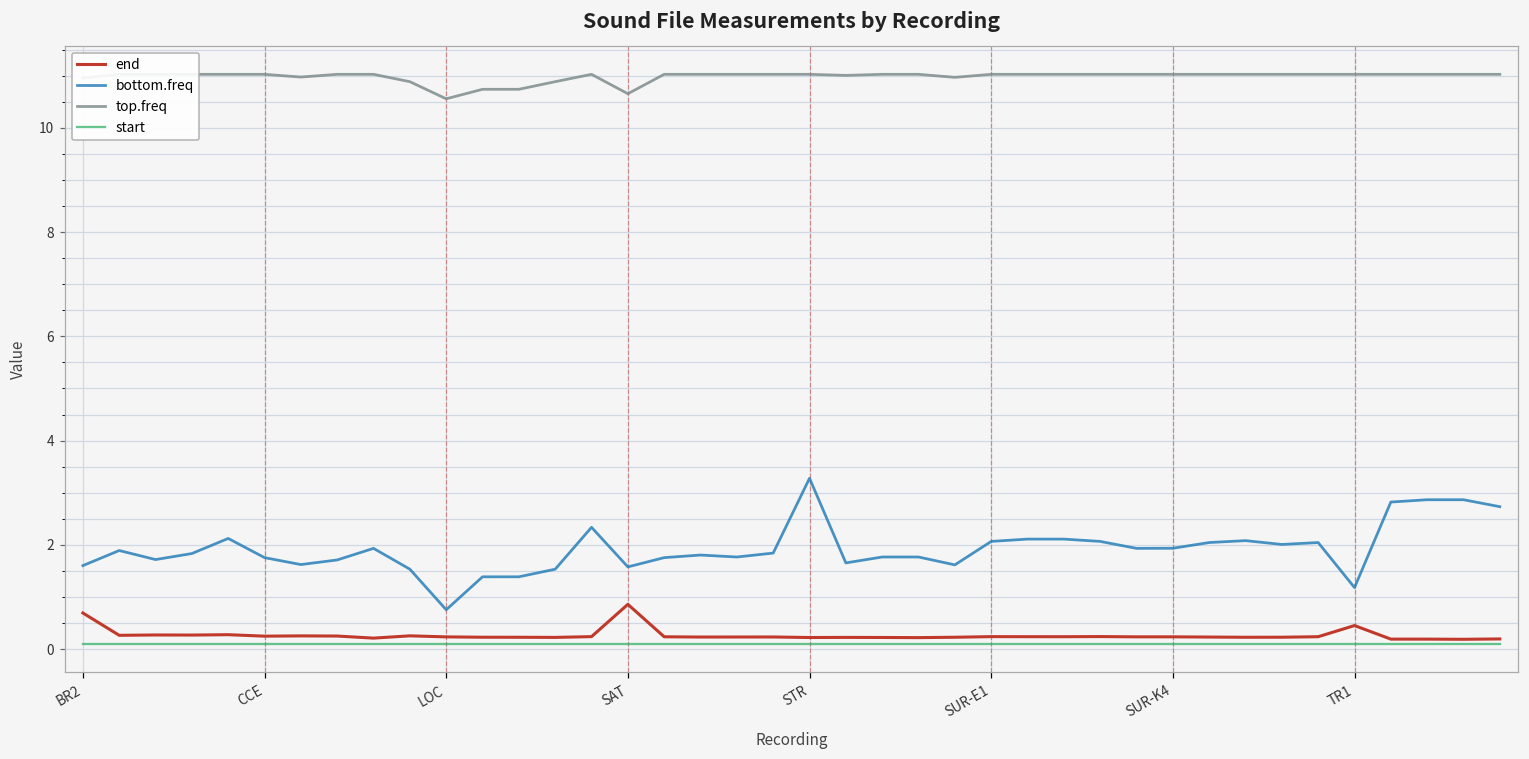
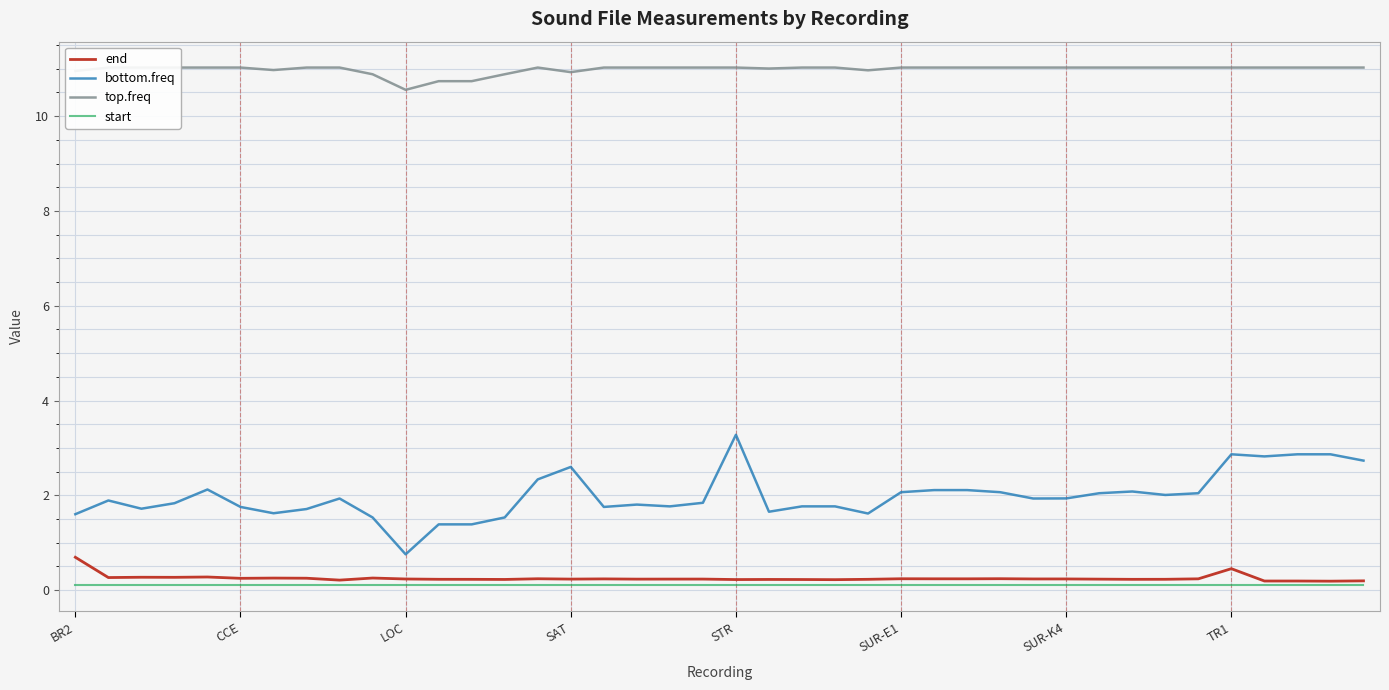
  {
    "end": {
      "BR2": 0.7,
      "CCE": 0.2,
      "LOC": 0.2,
-     "SAT": 0.9,
+     "SAT": 0.2,
      "STR": 0.2,
      "SUR-E1": 0.2,
      "SUR-K4": 0.2,
      "TR1": 0.5
    },
    "bottom.freq": {
      "BR2": 1.6,
      "CCE": 1.8,
      "LOC": 0.8,
-     "SAT": 1.6,
+     "SAT": 2.6,
      "STR": 3.3,
      "SUR-E1": 2.1,
      "SUR-K4": 1.9,
-     "TR1": 1.2
+     "TR1": 2.9
    },
    "top.freq": {
      "CCE": 11.0,
      "LOC": 10.6,
-     "SAT": 10.7,
+     "SAT": 10.9,
      "STR": 11.0,
      "SUR-E1": 11.0,
      "SUR-K4": 11.0,
      "TR1": 11.0
    },
    "start": {
      "BR2": 0.1,
      "CCE": 0.1,
      "LOC": 0.1,
      "SAT": 0.1,
      "STR": 0.1,
      "SUR-E1": 0.1,
      "SUR-K4": 0.1,
      "TR1": 0.1
    }
  }
